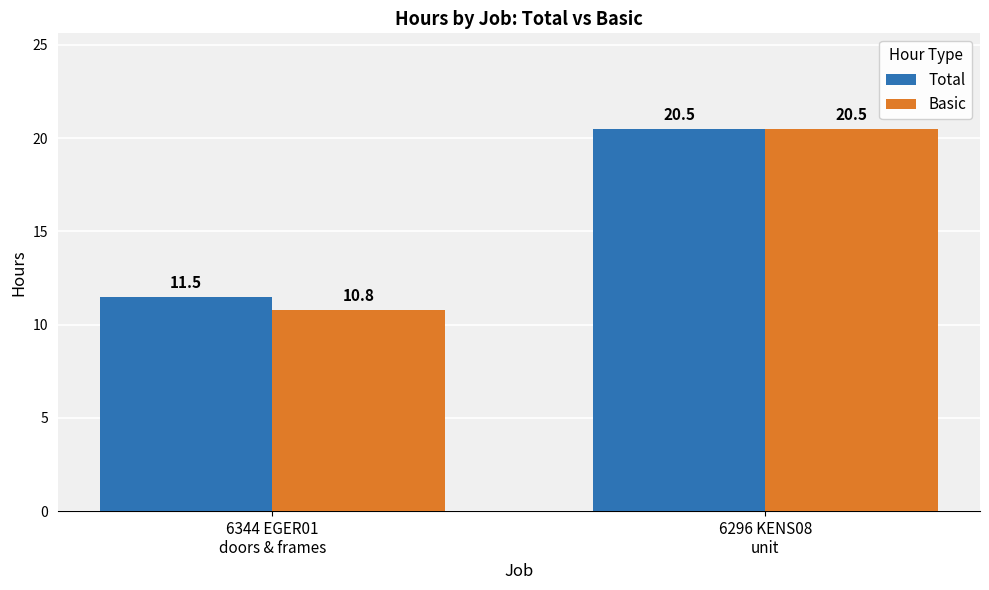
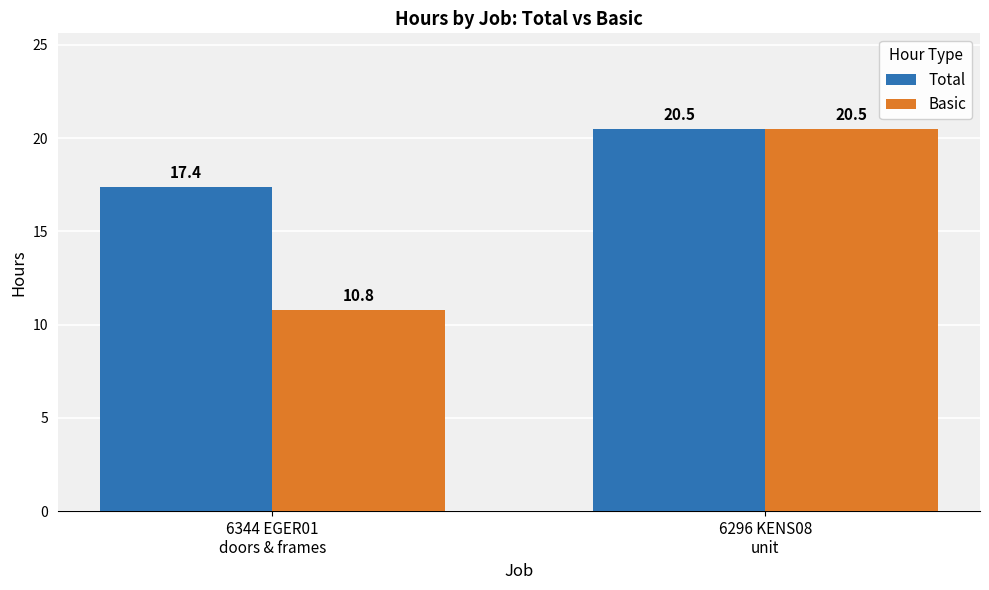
  {
    "Total": {
-     "6344 EGER01 doors & frames": 11.5,
+     "6344 EGER01 doors & frames": 17.4,
      "6296 KENS08 unit": 20.5
    },
    "Basic": {
      "6344 EGER01 doors & frames": 10.8,
      "6296 KENS08 unit": 20.5
    }
  }
